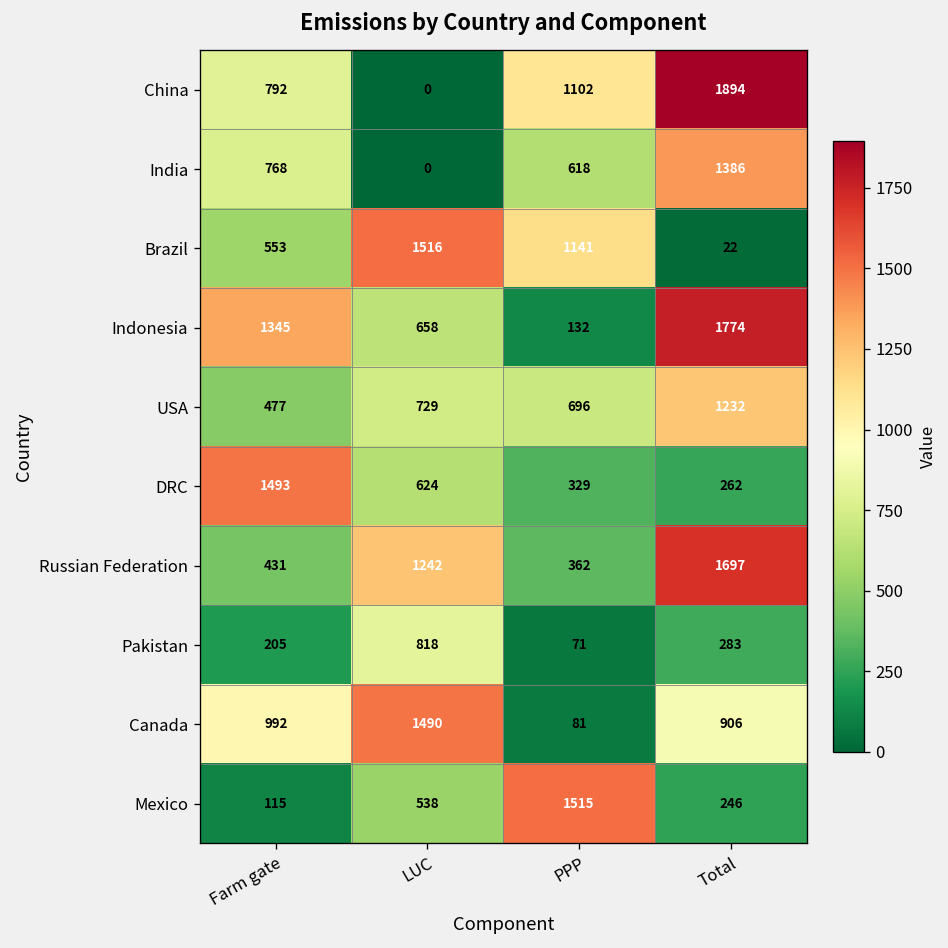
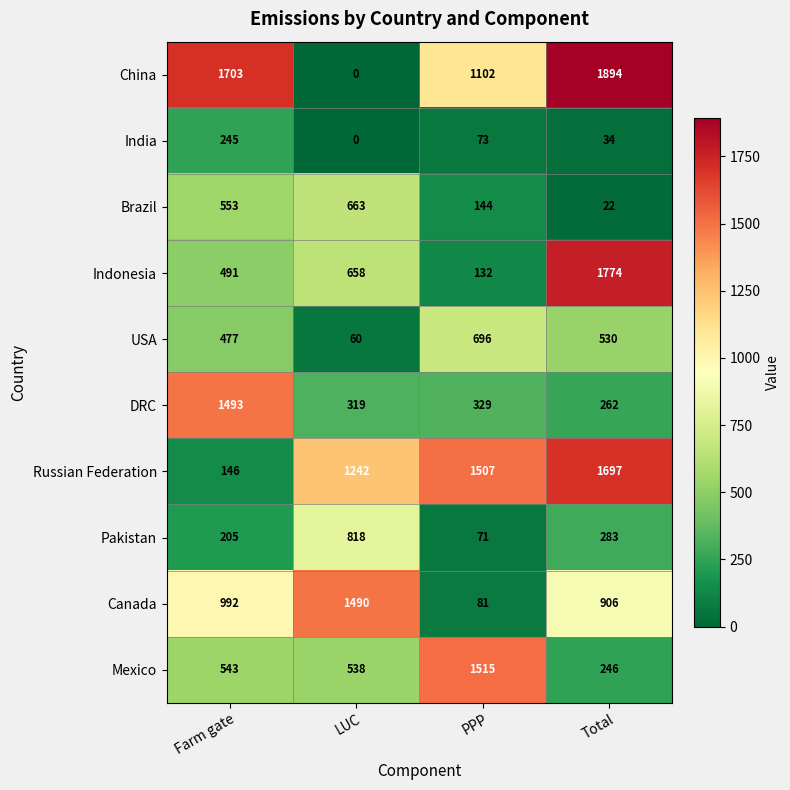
  {
    "China": {
-     "Farm gate": 792,
+     "Farm gate": 1703,
      "LUC": 0,
      "PPP": 1102,
      "Total": 1894
    },
    "India": {
-     "Farm gate": 768,
+     "Farm gate": 245,
      "LUC": 0,
-     "PPP": 618,
-     "Total": 1386
+     "PPP": 73,
+     "Total": 34
    },
    "Brazil": {
      "Farm gate": 553,
-     "LUC": 1516,
-     "PPP": 1141,
+     "LUC": 663,
+     "PPP": 144,
      "Total": 22
    },
    "Indonesia": {
-     "Farm gate": 1345,
+     "Farm gate": 491,
      "LUC": 658,
      "PPP": 132,
      "Total": 1774
    },
    "USA": {
      "Farm gate": 477,
-     "LUC": 729,
+     "LUC": 60,
      "PPP": 696,
-     "Total": 1232
+     "Total": 530
    },
    "DRC": {
      "Farm gate": 1493,
-     "LUC": 624,
+     "LUC": 319,
      "PPP": 329,
      "Total": 262
    },
    "Russian Federation": {
-     "Farm gate": 431,
+     "Farm gate": 146,
      "LUC": 1242,
-     "PPP": 362,
+     "PPP": 1507,
      "Total": 1697
    },
    "Pakistan": {
      "Farm gate": 205,
      "LUC": 818,
      "PPP": 71,
      "Total": 283
    },
    "Canada": {
      "Farm gate": 992,
      "LUC": 1490,
      "PPP": 81,
      "Total": 906
    },
    "Mexico": {
-     "Farm gate": 115,
+     "Farm gate": 543,
      "LUC": 538,
      "PPP": 1515,
      "Total": 246
    }
  }
